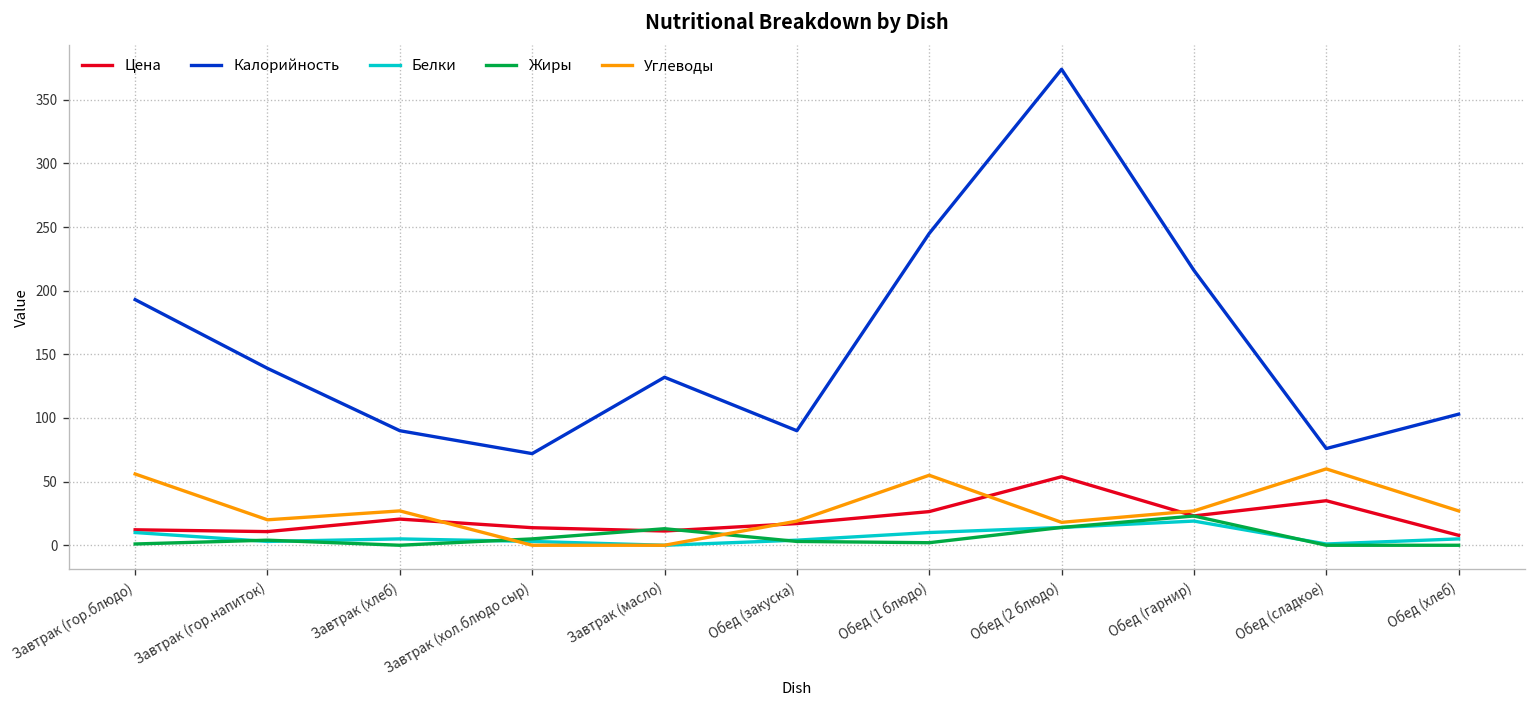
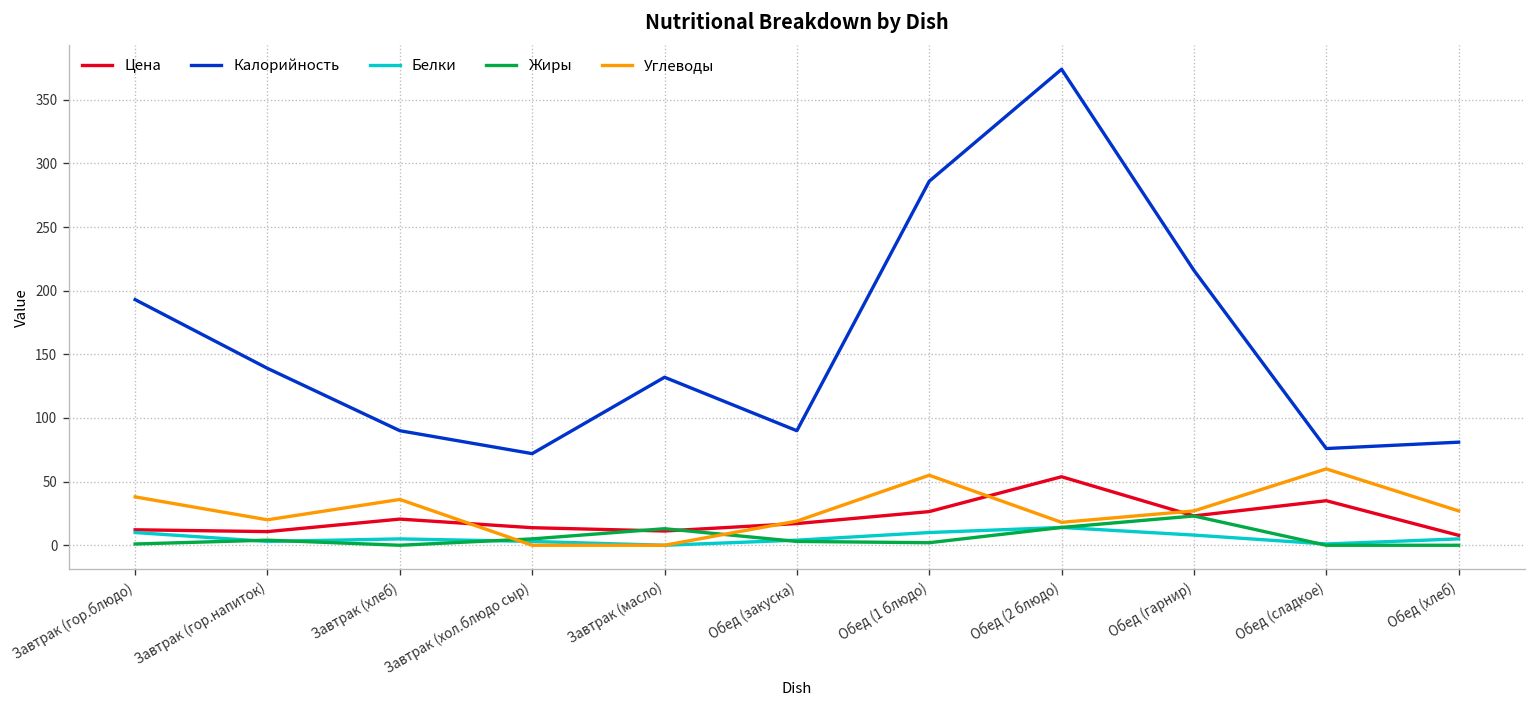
  {
    "Цена": {
      "Завтрак (гор.напиток)": 11,
      "Завтрак (хлеб)": 21,
      "Завтрак (хол.блюдо сыр)": 14,
      "Обед (1 блюдо)": 26,
      "Обед (2 блюдо)": 54,
      "Обед (сладкое)": 35,
      "Обед (хлеб)": 8
    },
    "Калорийность": {
      "Завтрак (гор.блюдо)": 193,
      "Завтрак (гор.напиток)": 139,
      "Завтрак (хлеб)": 90,
      "Завтрак (хол.блюдо сыр)": 72,
      "Завтрак (масло)": 132,
      "Обед (закуска)": 90,
-     "Обед (1 блюдо)": 245,
+     "Обед (1 блюдо)": 286,
      "Обед (2 блюдо)": 374,
      "Обед (гарнир)": 216,
      "Обед (сладкое)": 76,
-     "Обед (хлеб)": 103
+     "Обед (хлеб)": 81
    },
    "Белки": {
      "Завтрак (хлеб)": 5,
      "Обед (1 блюдо)": 10,
-     "Обед (гарнир)": 19,
+     "Обед (гарнир)": 8,
      "Обед (хлеб)": 5
    },
    "Жиры": {
      "Завтрак (гор.блюдо)": 1,
      "Завтрак (хлеб)": 0,
      "Обед (1 блюдо)": 2,
      "Обед (хлеб)": 0
    },
    "Углеводы": {
-     "Завтрак (гор.блюдо)": 56,
+     "Завтрак (гор.блюдо)": 38,
      "Завтрак (гор.напиток)": 20,
-     "Завтрак (хлеб)": 27,
+     "Завтрак (хлеб)": 36,
      "Завтрак (хол.блюдо сыр)": 0,
      "Обед (1 блюдо)": 55,
      "Обед (2 блюдо)": 18,
      "Обед (гарнир)": 27,
      "Обед (сладкое)": 60,
      "Обед (хлеб)": 27
    }
  }
